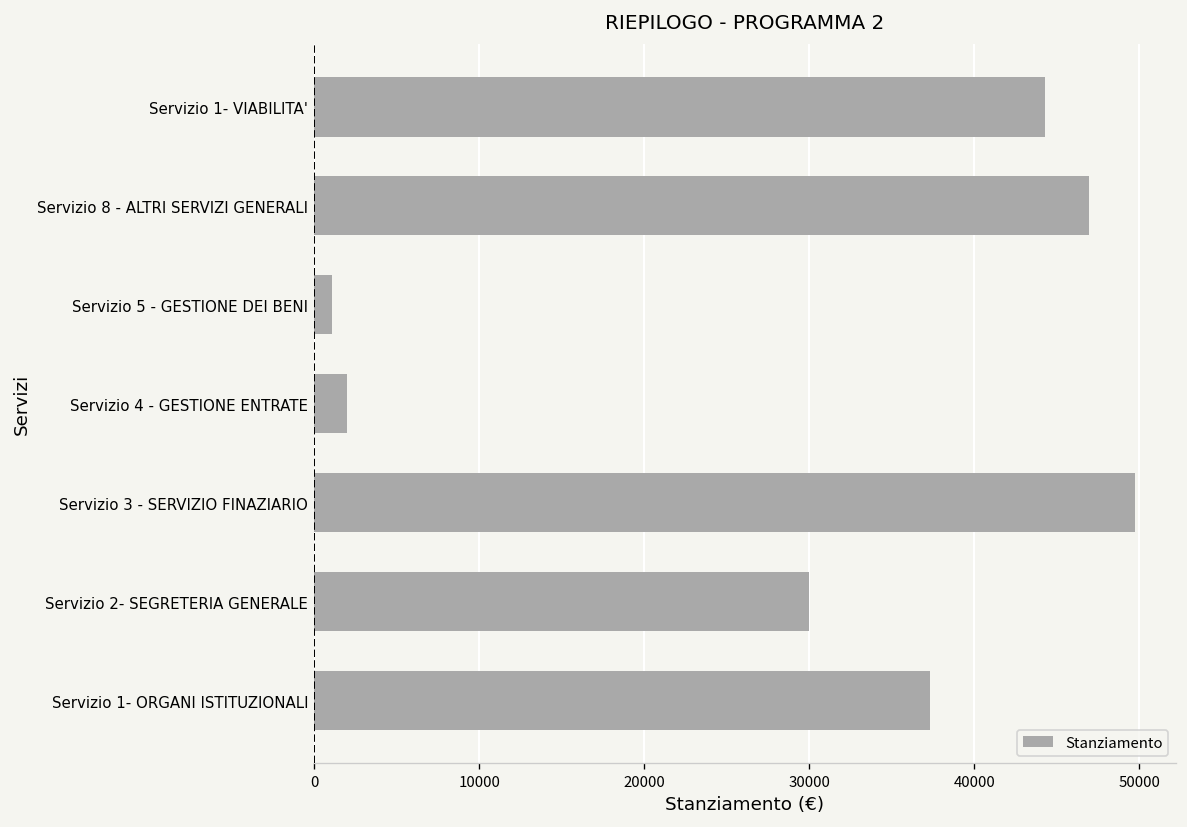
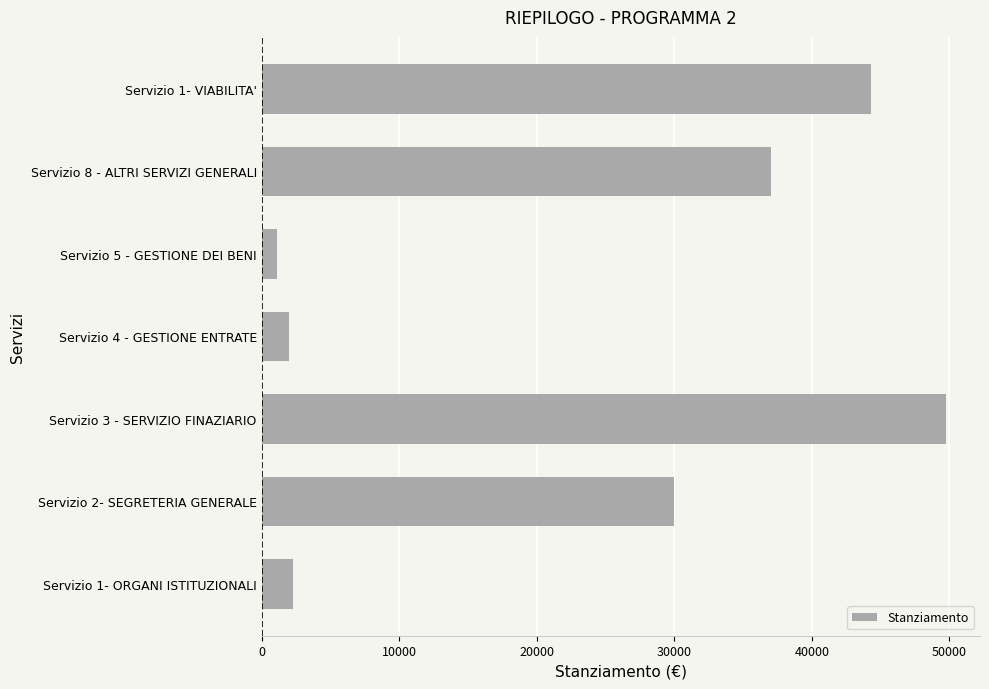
  {
    "Servizio 1- VIABILITA'": 44300,
-   "Servizio 8 - ALTRI SERVIZI GENERALI": 46900,
+   "Servizio 8 - ALTRI SERVIZI GENERALI": 37000,
    "Servizio 5 - GESTIONE DEI BENI": 1100,
    "Servizio 4 - GESTIONE ENTRATE": 2000,
    "Servizio 3 - SERVIZIO FINAZIARIO": 49700,
    "Servizio 2- SEGRETERIA GENERALE": 30000,
-   "Servizio 1- ORGANI ISTITUZIONALI": 37300
+   "Servizio 1- ORGANI ISTITUZIONALI": 2300
  }
